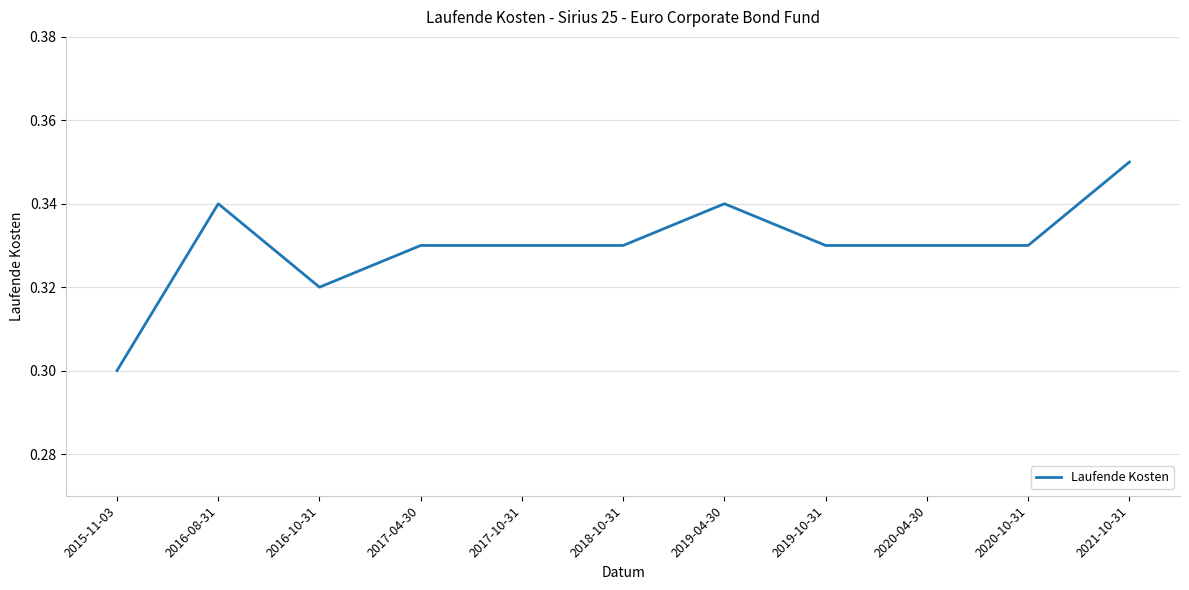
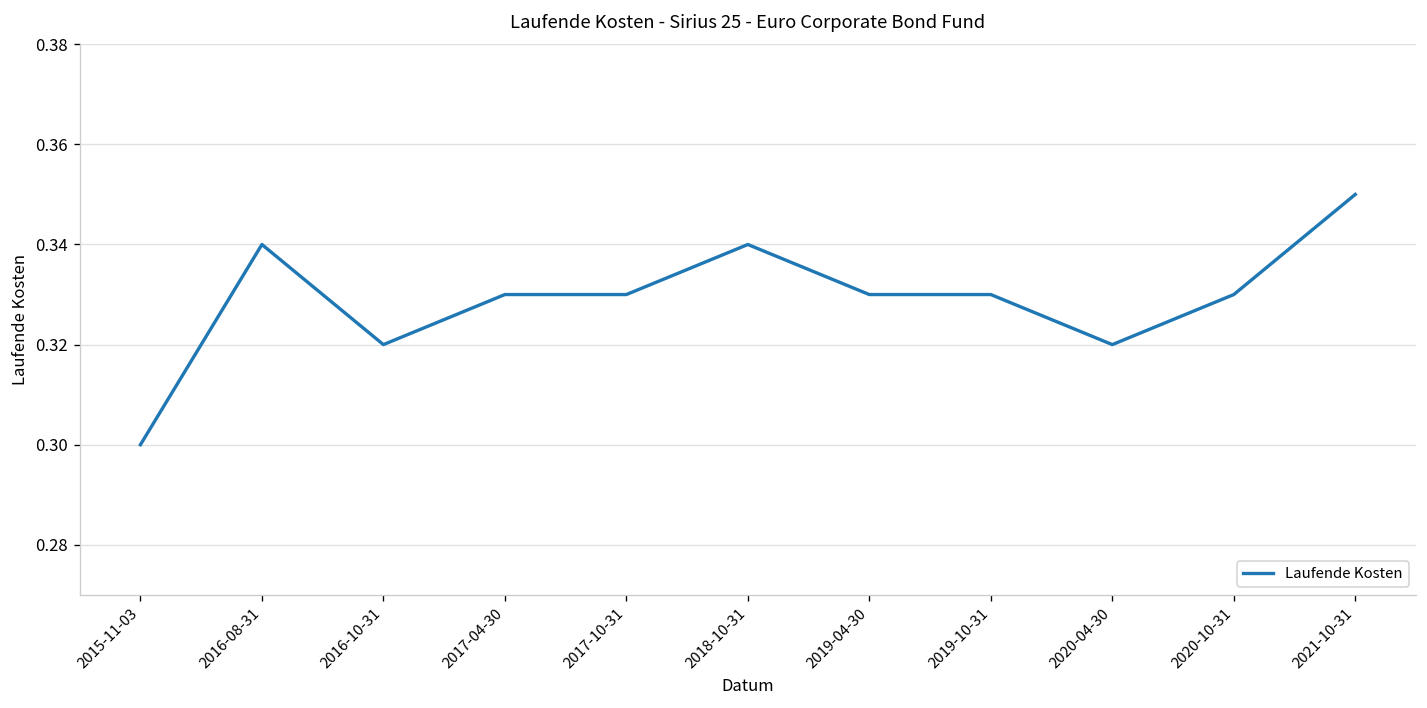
  {
    "2015-11-03": 0.30,
    "2016-08-31": 0.34,
    "2016-10-31": 0.32,
    "2017-04-30": 0.33,
    "2017-10-31": 0.33,
-   "2018-10-31": 0.33,
-   "2019-04-30": 0.34,
+   "2018-10-31": 0.34,
+   "2019-04-30": 0.33,
    "2019-10-31": 0.33,
-   "2020-04-30": 0.33,
+   "2020-04-30": 0.32,
    "2020-10-31": 0.33,
    "2021-10-31": 0.35
  }
